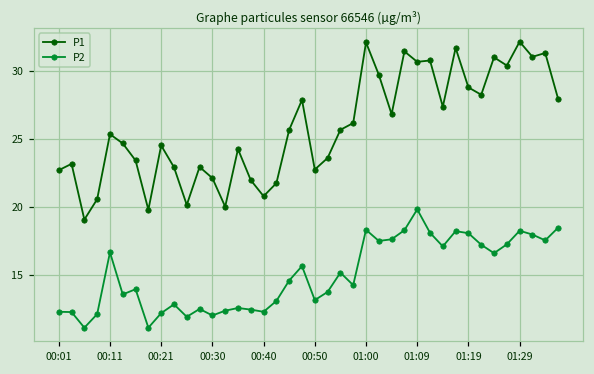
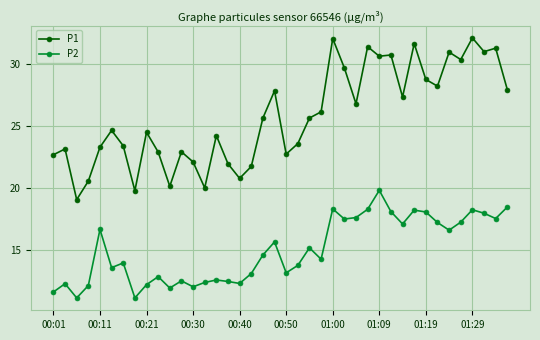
  {
    "P1": {
      "00:01": 22.7,
-     "00:11": 25.3,
+     "00:11": 23.3,
      "00:21": 24.5,
      "00:30": 22.1,
      "00:40": 20.8,
      "00:50": 22.7,
      "01:00": 32.1,
      "01:09": 30.7,
      "01:19": 28.8,
      "01:29": 32.1
    },
    "P2": {
-     "00:01": 12.3,
+     "00:01": 11.6,
      "00:11": 16.6,
      "00:21": 12.2,
      "00:30": 12.0,
      "00:40": 12.3,
      "00:50": 13.1,
      "01:00": 18.3,
      "01:09": 19.8,
      "01:19": 18.1,
      "01:29": 18.2
    }
  }
